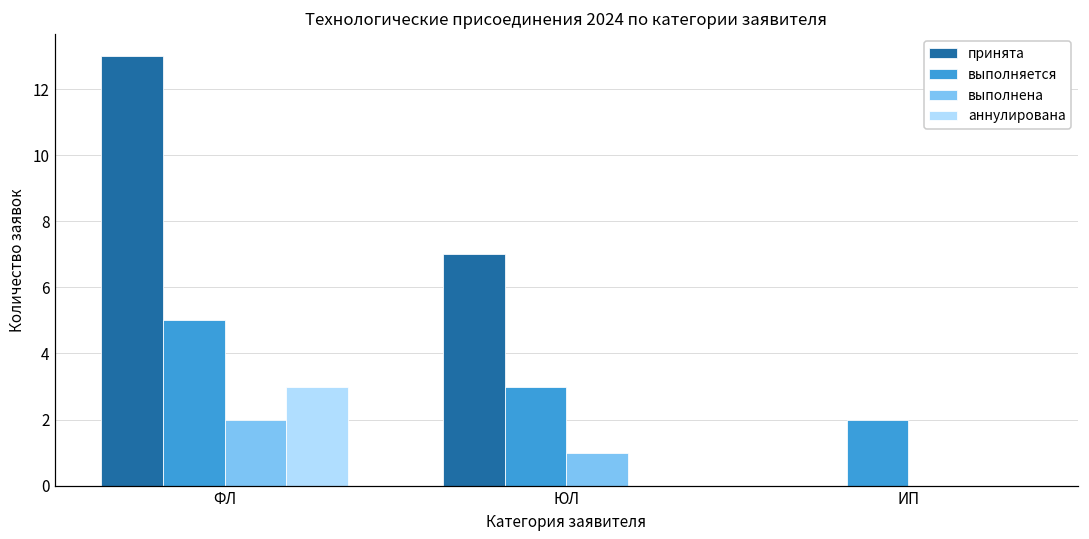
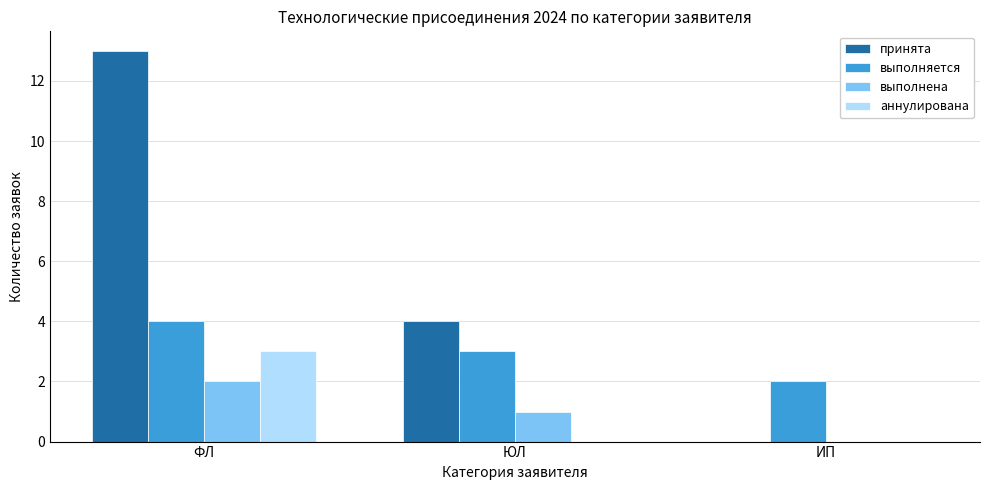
  {
    "принята": {
      "ФЛ": 13,
-     "ЮЛ": 7,
+     "ЮЛ": 4,
      "ИП": 0
    },
    "выполняется": {
-     "ФЛ": 5,
+     "ФЛ": 4,
      "ЮЛ": 3,
      "ИП": 2
    }
  }
